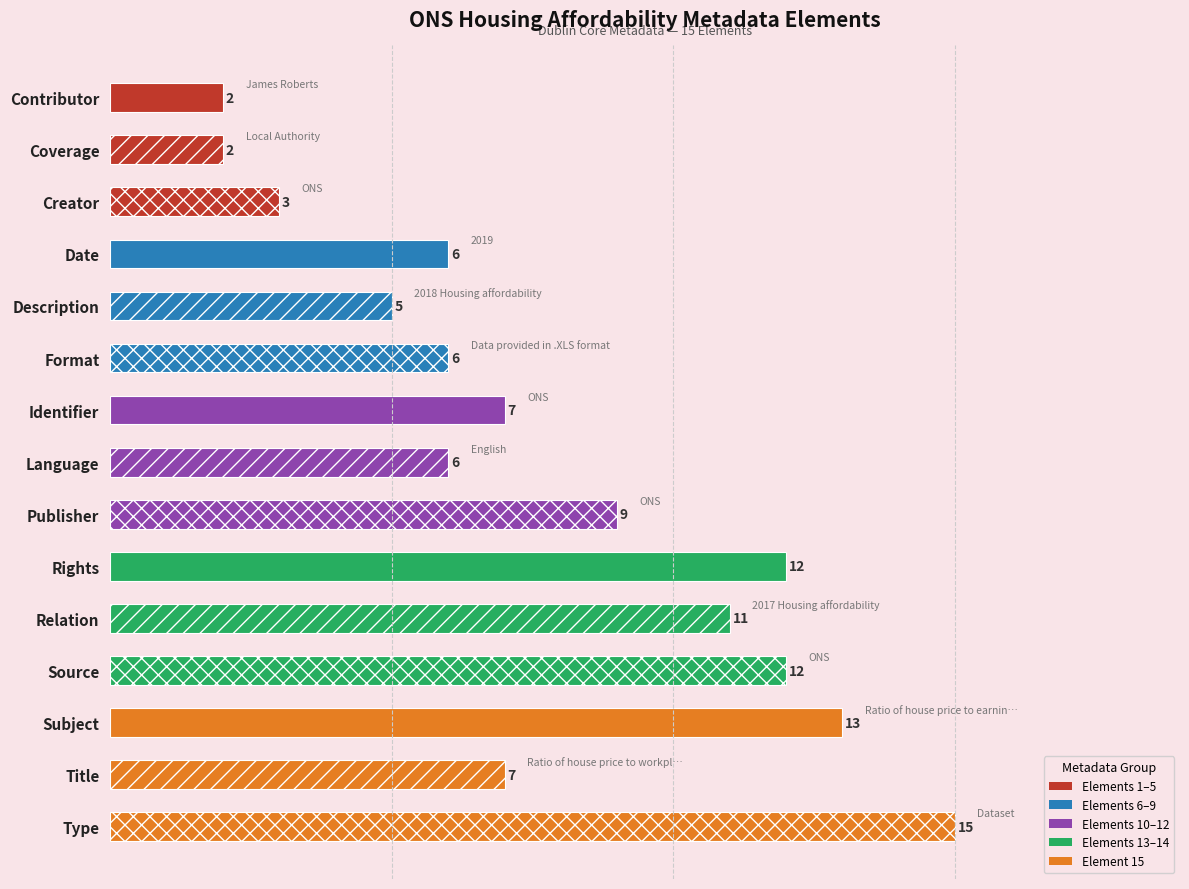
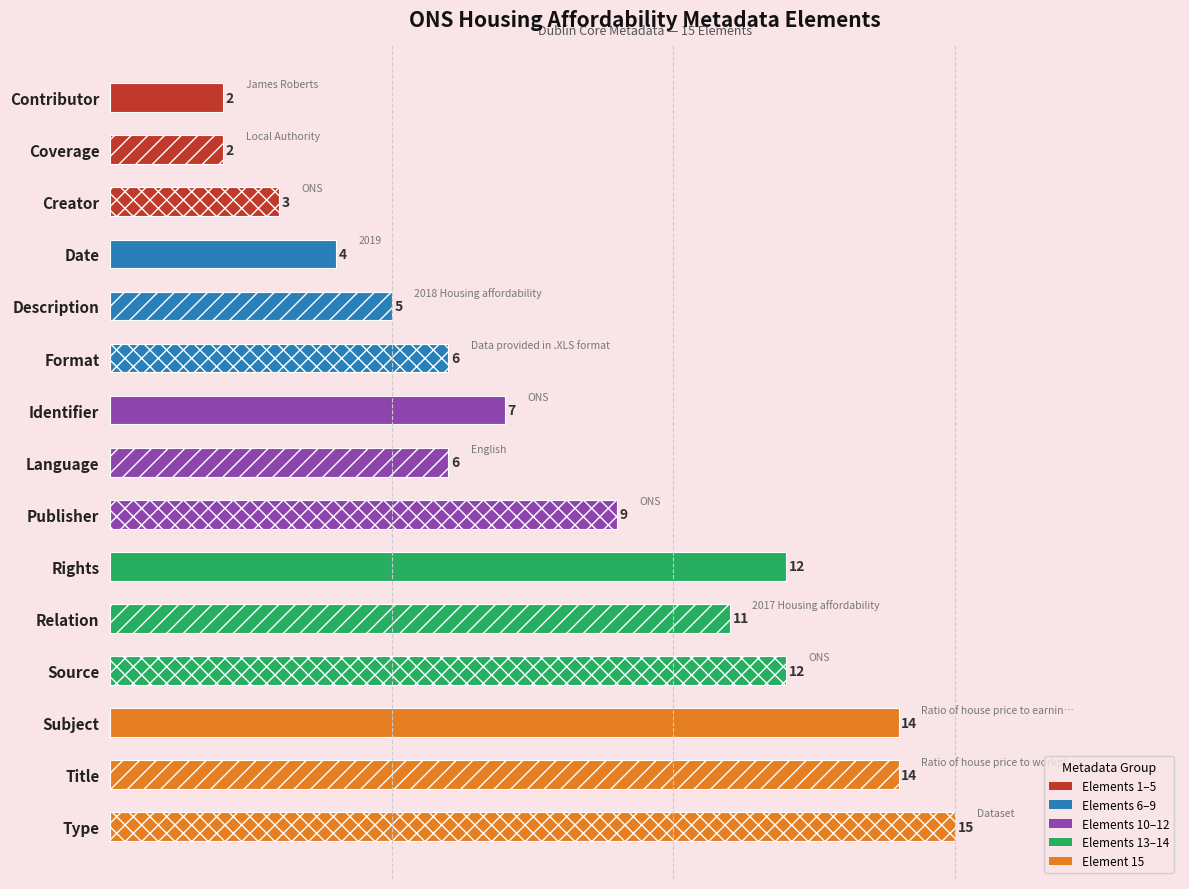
  {
    "Contributor": 2,
    "Coverage": 2,
    "Creator": 3,
-   "Date": 6,
+   "Date": 4,
    "Description": 5,
    "Format": 6,
    "Identifier": 7,
    "Language": 6,
    "Publisher": 9,
    "Rights": 12,
    "Relation": 11,
    "Source": 12,
-   "Subject": 13,
-   "Title": 7,
+   "Subject": 14,
+   "Title": 14,
    "Type": 15
  }
